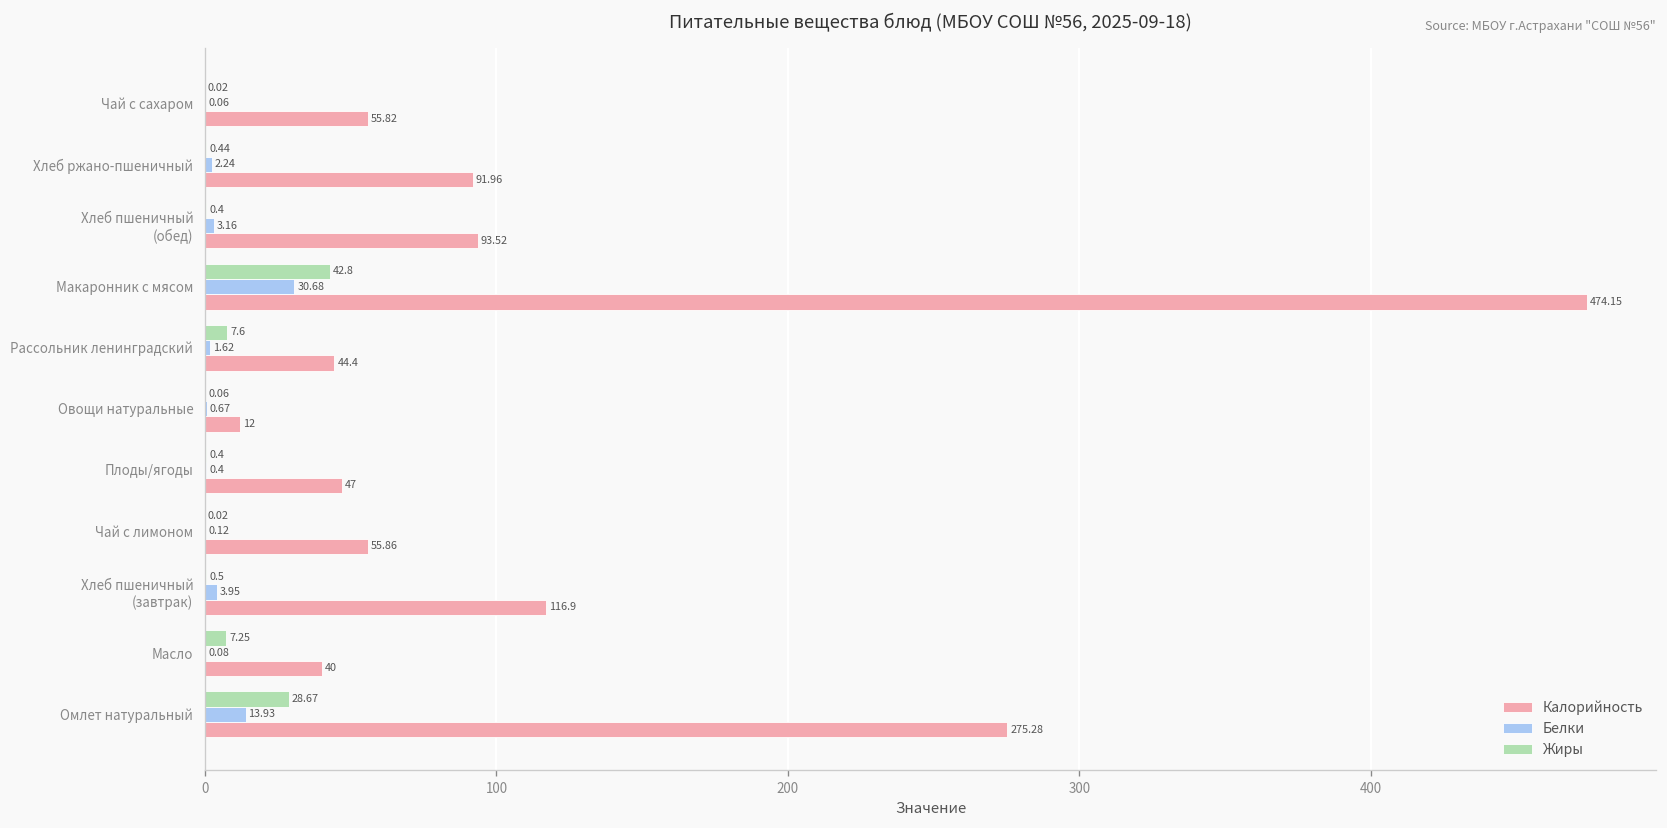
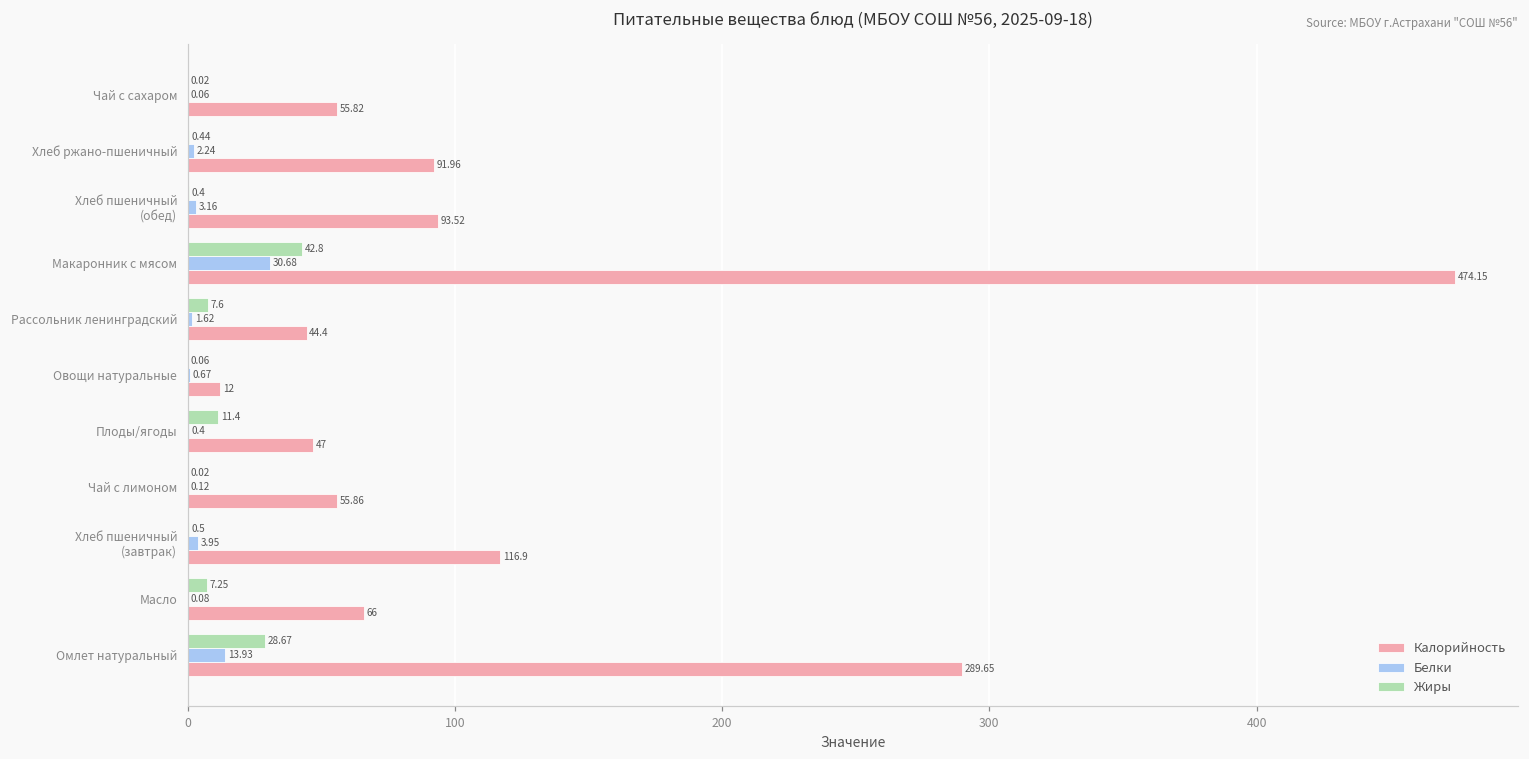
  {
    "Калорийность": {
      "Чай с сахаром": 55.82,
      "Хлеб ржано-пшеничный": 91.96,
      "Хлеб пшеничный (обед)": 93.52,
      "Макаронник с мясом": 474.15,
      "Рассольник ленинградский": 44.4,
      "Овощи натуральные": 12,
      "Плоды/ягоды": 47,
      "Чай с лимоном": 55.86,
      "Хлеб пшеничный (завтрак)": 116.9,
-     "Масло": 40,
-     "Омлет натуральный": 275.28
+     "Масло": 66,
+     "Омлет натуральный": 289.65
    },
    "Белки": {
      "Чай с сахаром": 0.06,
      "Хлеб ржано-пшеничный": 2.24,
      "Хлеб пшеничный (обед)": 3.16,
      "Макаронник с мясом": 30.68,
      "Рассольник ленинградский": 1.62,
      "Овощи натуральные": 0.67,
      "Плоды/ягоды": 0.4,
      "Чай с лимоном": 0.12,
      "Хлеб пшеничный (завтрак)": 3.95,
      "Масло": 0.08,
      "Омлет натуральный": 13.93
    },
    "Жиры": {
      "Чай с сахаром": 0.02,
      "Хлеб ржано-пшеничный": 0.44,
      "Хлеб пшеничный (обед)": 0.4,
      "Макаронник с мясом": 42.8,
      "Рассольник ленинградский": 7.6,
      "Овощи натуральные": 0.06,
-     "Плоды/ягоды": 0.4,
+     "Плоды/ягоды": 11.4,
      "Чай с лимоном": 0.02,
      "Хлеб пшеничный (завтрак)": 0.5,
      "Масло": 7.25,
      "Омлет натуральный": 28.67
    }
  }
